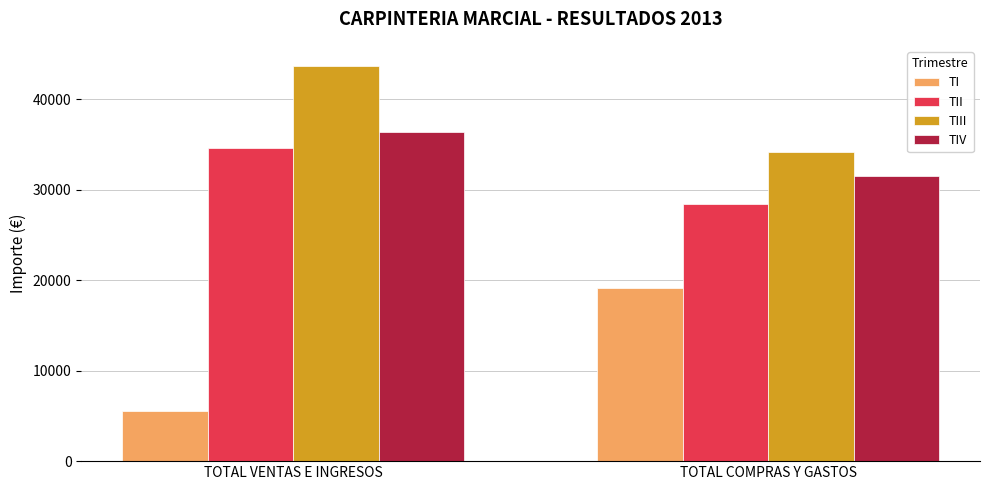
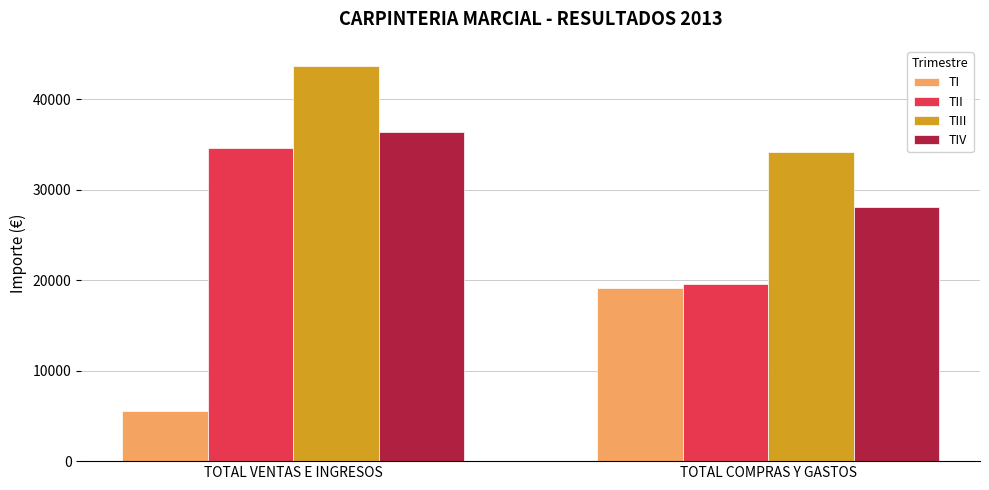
  {
    "TI": {
      "TOTAL VENTAS E INGRESOS": 6000,
      "TOTAL COMPRAS Y GASTOS": 19000
    },
    "TII": {
      "TOTAL VENTAS E INGRESOS": 35000,
-     "TOTAL COMPRAS Y GASTOS": 28000
+     "TOTAL COMPRAS Y GASTOS": 20000
    },
    "TIII": {
      "TOTAL VENTAS E INGRESOS": 44000,
      "TOTAL COMPRAS Y GASTOS": 34000
    },
    "TIV": {
      "TOTAL VENTAS E INGRESOS": 36000,
-     "TOTAL COMPRAS Y GASTOS": 31000
+     "TOTAL COMPRAS Y GASTOS": 28000
    }
  }
